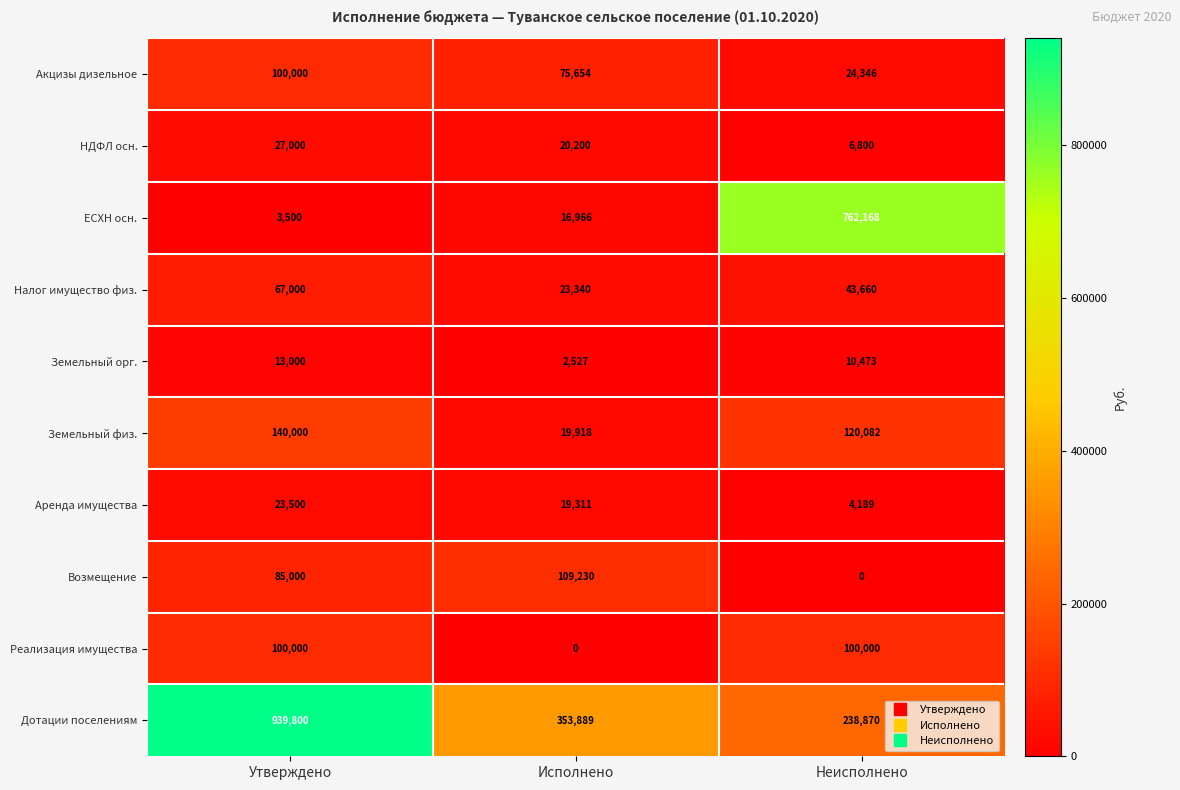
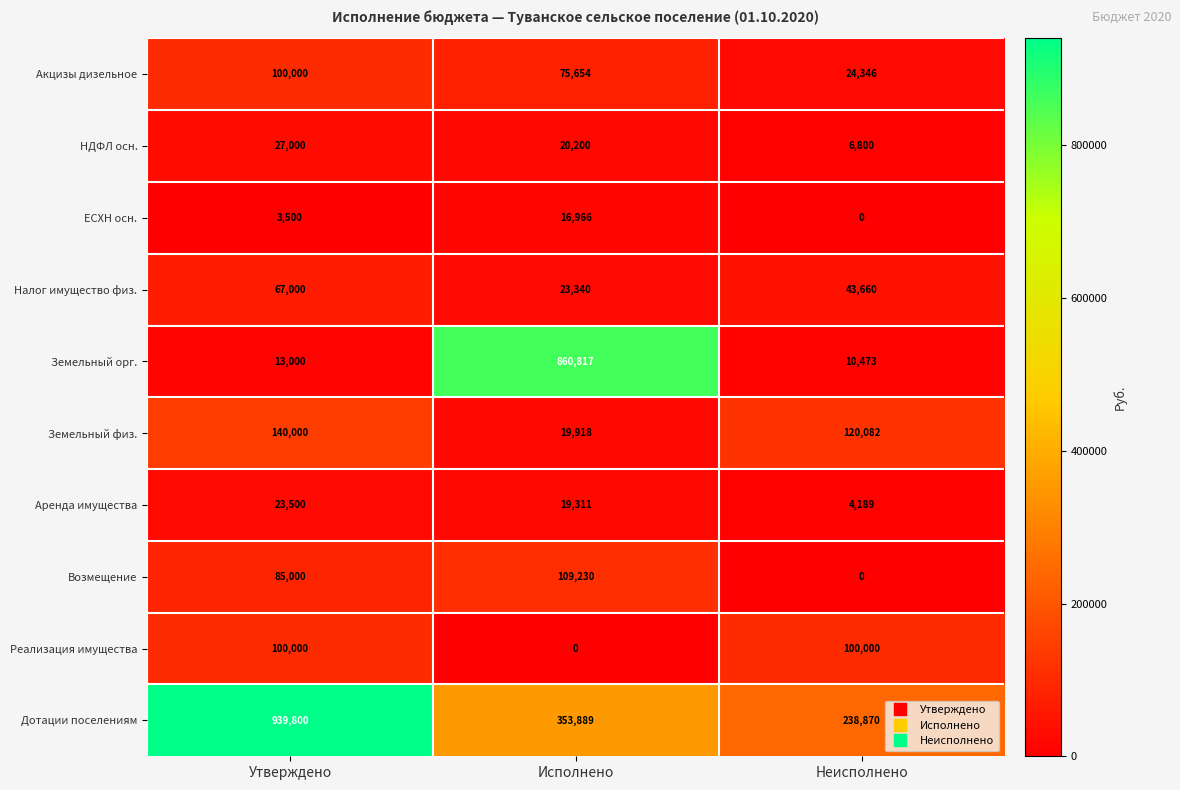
  {
    "Акцизы дизельное": {
      "Утверждено": "100,000",
      "Исполнено": "75,654",
      "Неисполнено": "24,346"
    },
    "НДФЛ осн.": {
      "Утверждено": "27,000",
      "Исполнено": "20,200",
      "Неисполнено": "6,800"
    },
    "ЕСХН осн.": {
      "Утверждено": "3,500",
      "Исполнено": "16,966",
-     "Неисполнено": "762,168"
+     "Неисполнено": "0"
    },
    "Налог имущество физ.": {
      "Утверждено": "67,000",
      "Исполнено": "23,340",
      "Неисполнено": "43,660"
    },
    "Земельный орг.": {
      "Утверждено": "13,000",
-     "Исполнено": "2,527",
+     "Исполнено": "860,817",
      "Неисполнено": "10,473"
    },
    "Земельный физ.": {
      "Утверждено": "140,000",
      "Исполнено": "19,918",
      "Неисполнено": "120,082"
    },
    "Аренда имущества": {
      "Утверждено": "23,500",
      "Исполнено": "19,311",
      "Неисполнено": "4,189"
    },
    "Возмещение": {
      "Утверждено": "85,000",
      "Исполнено": "109,230",
      "Неисполнено": "0"
    },
    "Реализация имущества": {
      "Утверждено": "100,000",
      "Исполнено": "0",
      "Неисполнено": "100,000"
    },
    "Дотации поселениям": {
      "Утверждено": "939,800",
      "Исполнено": "353,889",
      "Неисполнено": "238,870"
    }
  }
